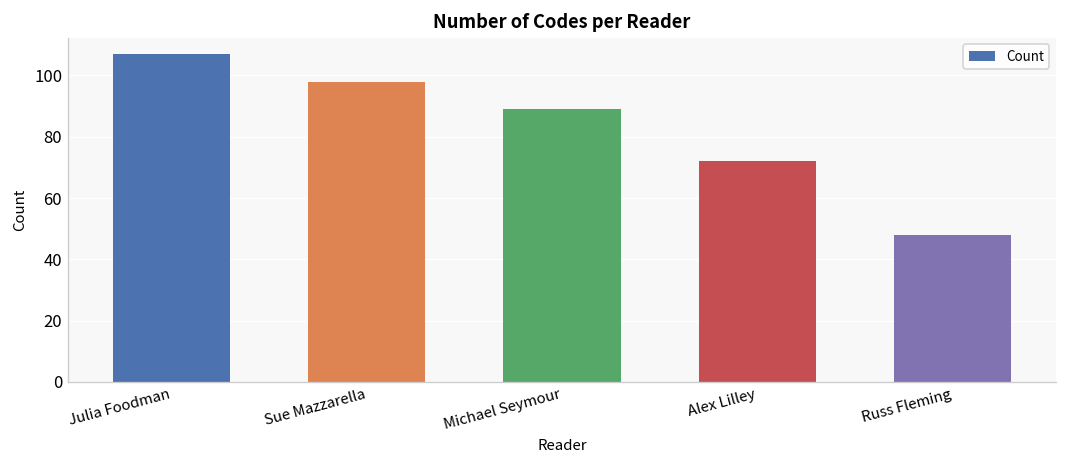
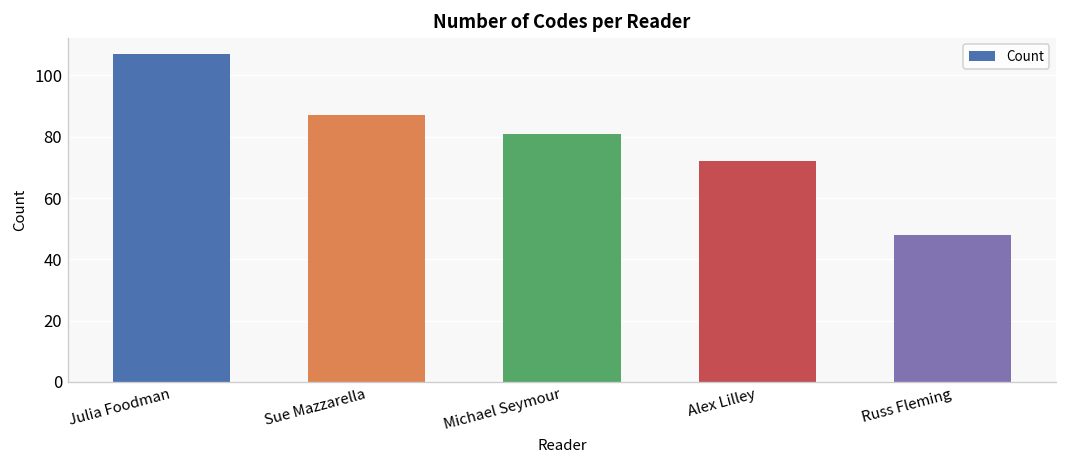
  {
    "Julia Foodman": 107,
-   "Sue Mazzarella": 98,
-   "Michael Seymour": 89,
+   "Sue Mazzarella": 87,
+   "Michael Seymour": 81,
    "Alex Lilley": 72,
    "Russ Fleming": 48
  }
